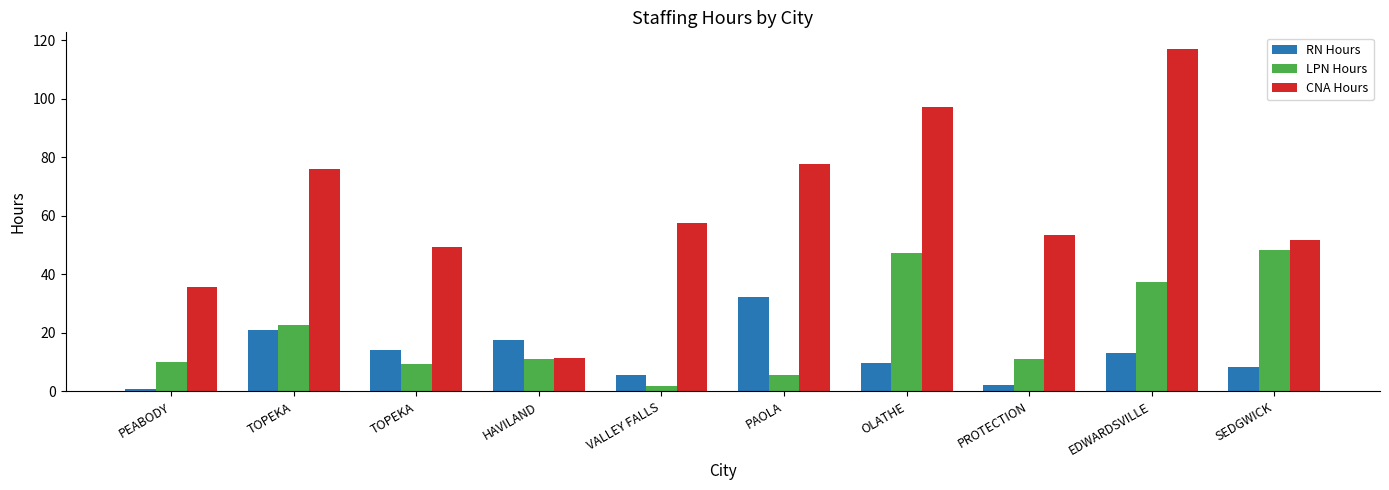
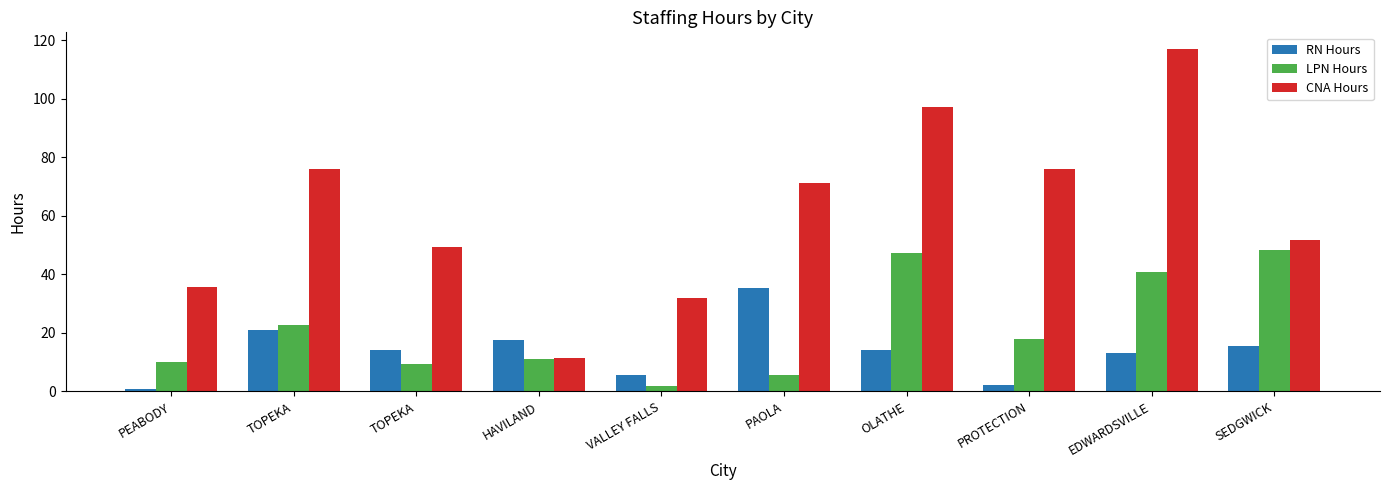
  {
    "RN Hours": {
      "PEABODY": 1,
      "HAVILAND": 18,
      "VALLEY FALLS": 5,
-     "PAOLA": 32,
-     "OLATHE": 10,
+     "PAOLA": 35,
+     "OLATHE": 14,
      "PROTECTION": 2,
      "EDWARDSVILLE": 13,
-     "SEDGWICK": 8
+     "SEDGWICK": 15
    },
    "LPN Hours": {
      "PEABODY": 10,
      "HAVILAND": 11,
      "VALLEY FALLS": 2,
      "PAOLA": 6,
      "OLATHE": 47,
-     "PROTECTION": 11,
-     "EDWARDSVILLE": 37,
+     "PROTECTION": 18,
+     "EDWARDSVILLE": 41,
      "SEDGWICK": 48
    },
    "CNA Hours": {
      "PEABODY": 36,
      "HAVILAND": 11,
-     "VALLEY FALLS": 57,
-     "PAOLA": 78,
+     "VALLEY FALLS": 32,
+     "PAOLA": 71,
      "OLATHE": 97,
-     "PROTECTION": 53,
+     "PROTECTION": 76,
      "EDWARDSVILLE": 117,
      "SEDGWICK": 52
    }
  }
